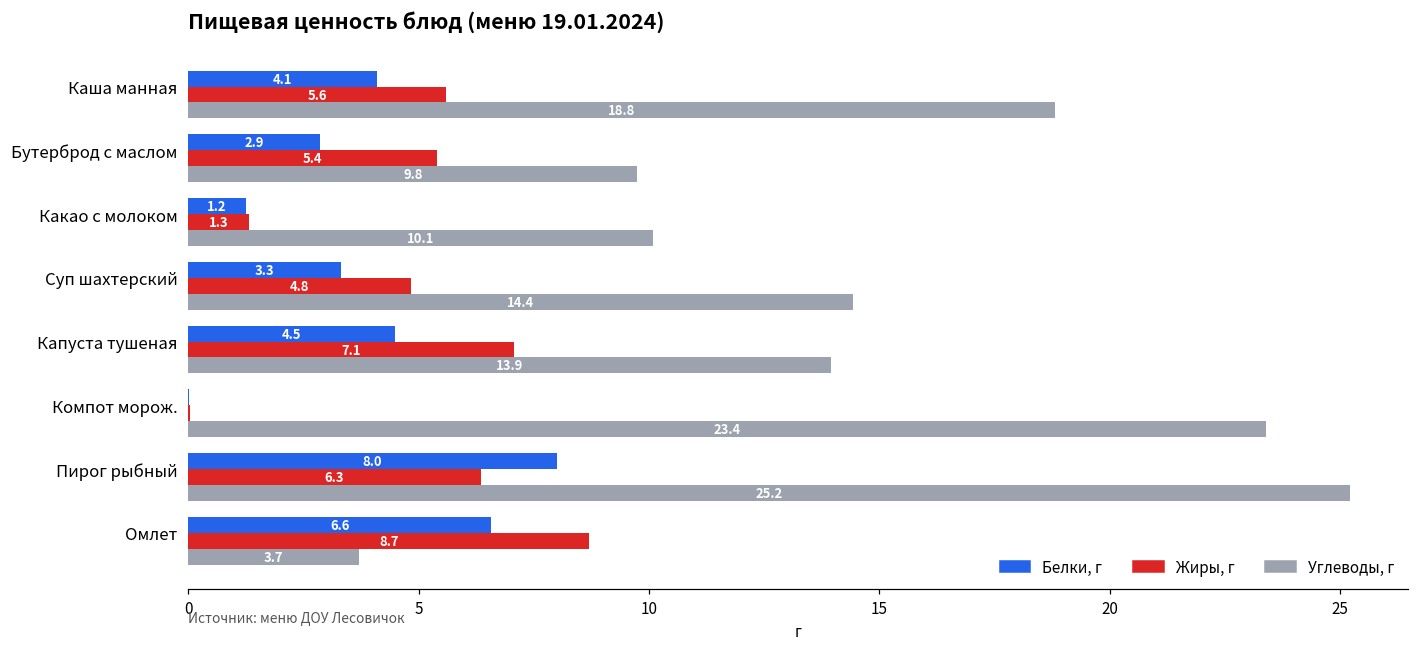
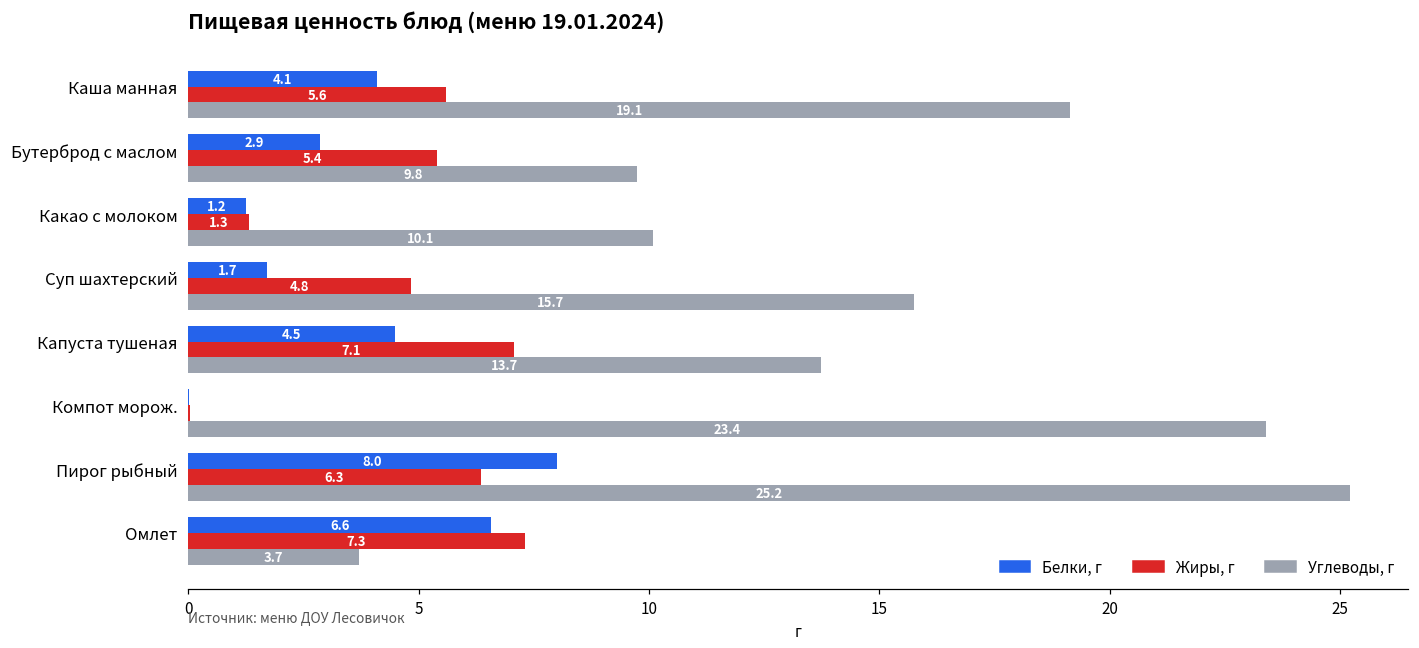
  {
    "Белки, г": {
      "Каша манная": 4.1,
      "Бутерброд с маслом": 2.9,
      "Какао с молоком": 1.2,
-     "Суп шахтерский": 3.3,
+     "Суп шахтерский": 1.7,
      "Капуста тушеная": 4.5,
      "Пирог рыбный": 8.0,
      "Омлет": 6.6
    },
    "Жиры, г": {
      "Каша манная": 5.6,
      "Бутерброд с маслом": 5.4,
      "Какао с молоком": 1.3,
      "Суп шахтерский": 4.8,
      "Капуста тушеная": 7.1,
      "Пирог рыбный": 6.3,
-     "Омлет": 8.7
+     "Омлет": 7.3
    },
    "Углеводы, г": {
-     "Каша манная": 18.8,
+     "Каша манная": 19.1,
      "Бутерброд с маслом": 9.8,
      "Какао с молоком": 10.1,
-     "Суп шахтерский": 14.4,
-     "Капуста тушеная": 13.9,
+     "Суп шахтерский": 15.7,
+     "Капуста тушеная": 13.7,
      "Компот морож.": 23.4,
      "Пирог рыбный": 25.2,
      "Омлет": 3.7
    }
  }
